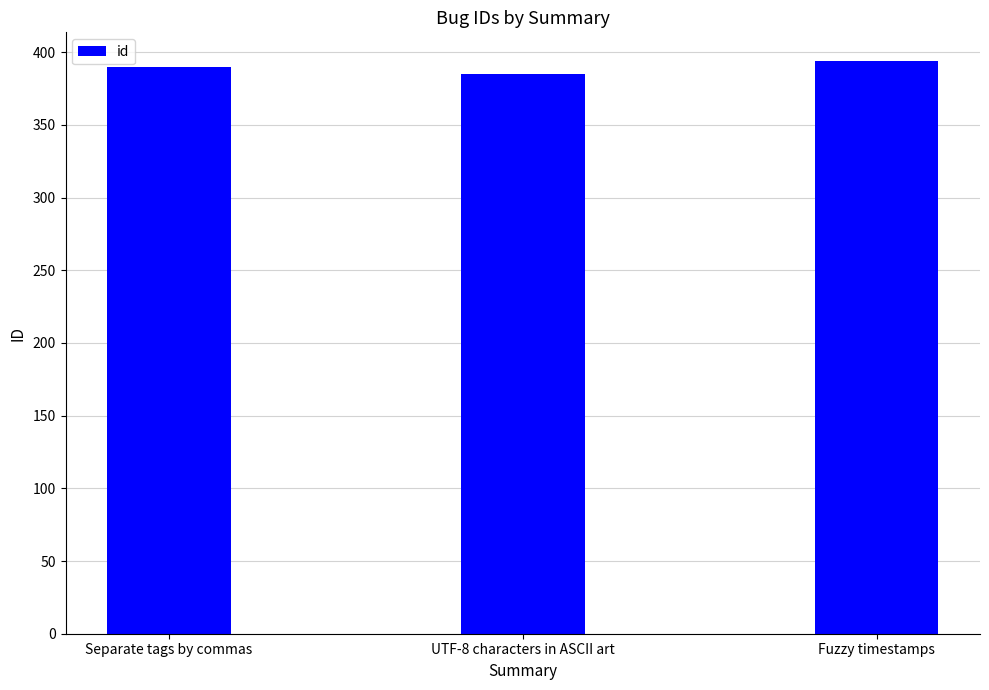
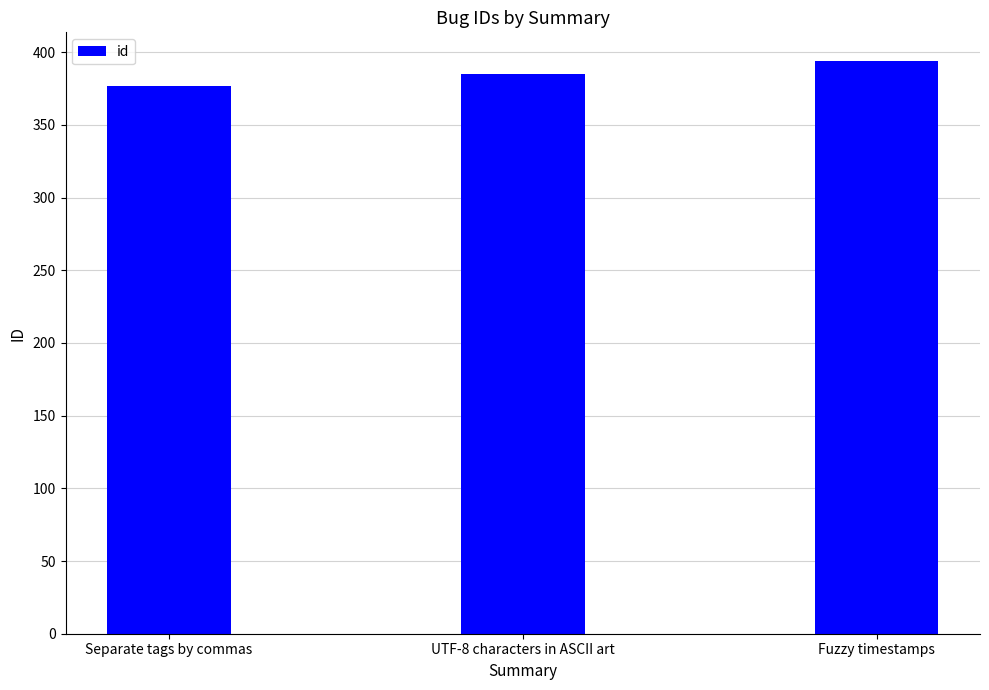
  {
-   "Separate tags by commas": 390,
+   "Separate tags by commas": 377,
    "UTF-8 characters in ASCII art": 385,
    "Fuzzy timestamps": 394
  }
